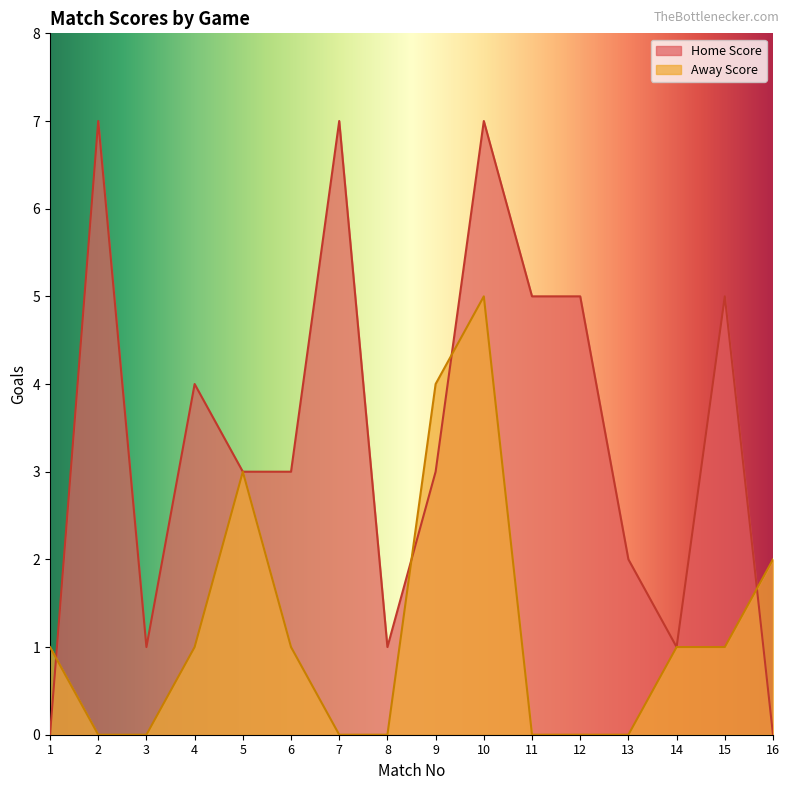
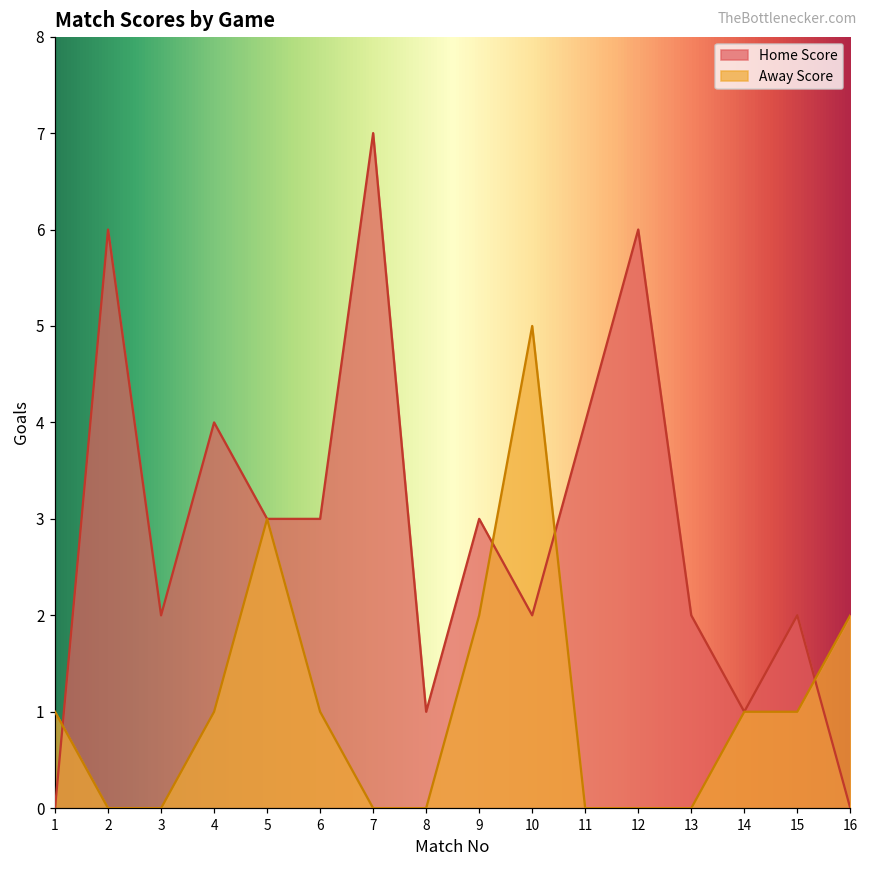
  {
    "Home Score": {
      "1": 0,
-     "2": 7,
-     "3": 1,
+     "2": 6,
+     "3": 2,
      "4": 4,
      "6": 3,
      "7": 7,
      "8": 1,
      "9": 3,
-     "10": 7,
-     "11": 5,
-     "12": 5,
+     "10": 2,
+     "11": 4,
+     "12": 6,
      "13": 2,
-     "15": 5,
+     "15": 2,
      "16": 0
    },
    "Away Score": {
      "1": 1,
      "2": 0,
      "3": 0,
      "4": 1,
      "6": 1,
      "7": 0,
      "8": 0,
-     "9": 4,
+     "9": 2,
      "10": 5,
      "11": 0,
      "12": 0,
      "13": 0,
      "15": 1,
      "16": 2
    }
  }
